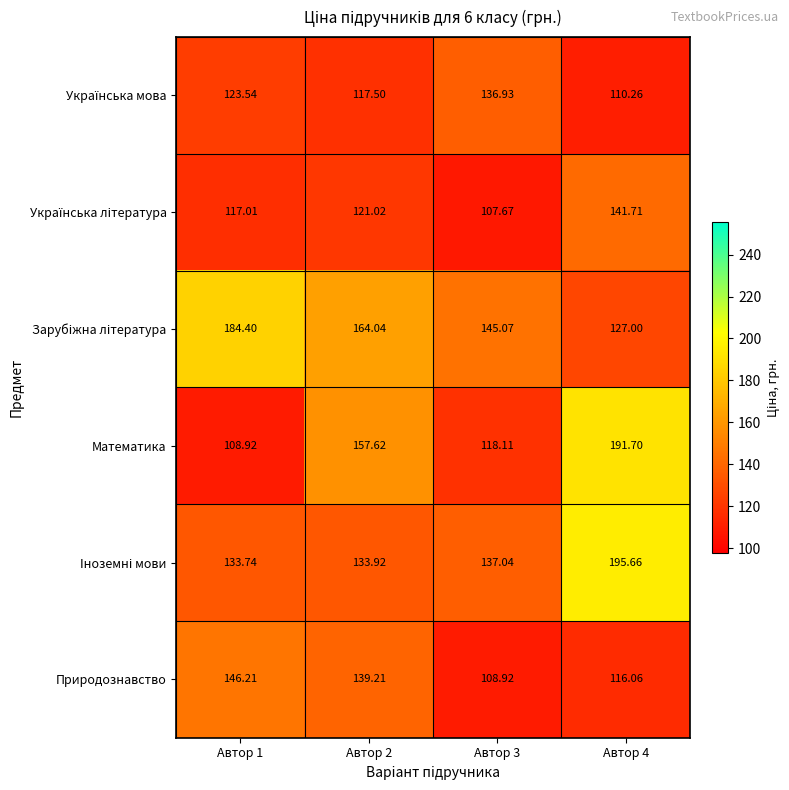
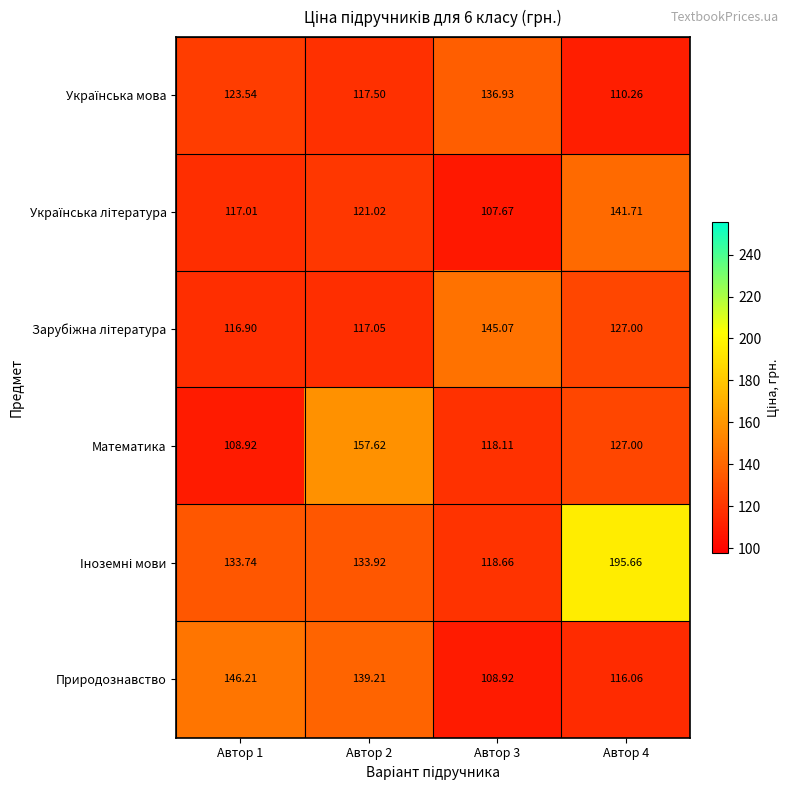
  {
    "Українська мова": {
      "Автор 1": 123.54,
      "Автор 2": 117.50,
      "Автор 3": 136.93,
      "Автор 4": 110.26
    },
    "Українська література": {
      "Автор 1": 117.01,
      "Автор 2": 121.02,
      "Автор 3": 107.67,
      "Автор 4": 141.71
    },
    "Зарубіжна література": {
-     "Автор 1": 184.40,
-     "Автор 2": 164.04,
+     "Автор 1": 116.90,
+     "Автор 2": 117.05,
      "Автор 3": 145.07,
      "Автор 4": 127.00
    },
    "Математика": {
      "Автор 1": 108.92,
      "Автор 2": 157.62,
      "Автор 3": 118.11,
-     "Автор 4": 191.70
+     "Автор 4": 127.00
    },
    "Іноземні мови": {
      "Автор 1": 133.74,
      "Автор 2": 133.92,
-     "Автор 3": 137.04,
+     "Автор 3": 118.66,
      "Автор 4": 195.66
    },
    "Природознавство": {
      "Автор 1": 146.21,
      "Автор 2": 139.21,
      "Автор 3": 108.92,
      "Автор 4": 116.06
    }
  }
